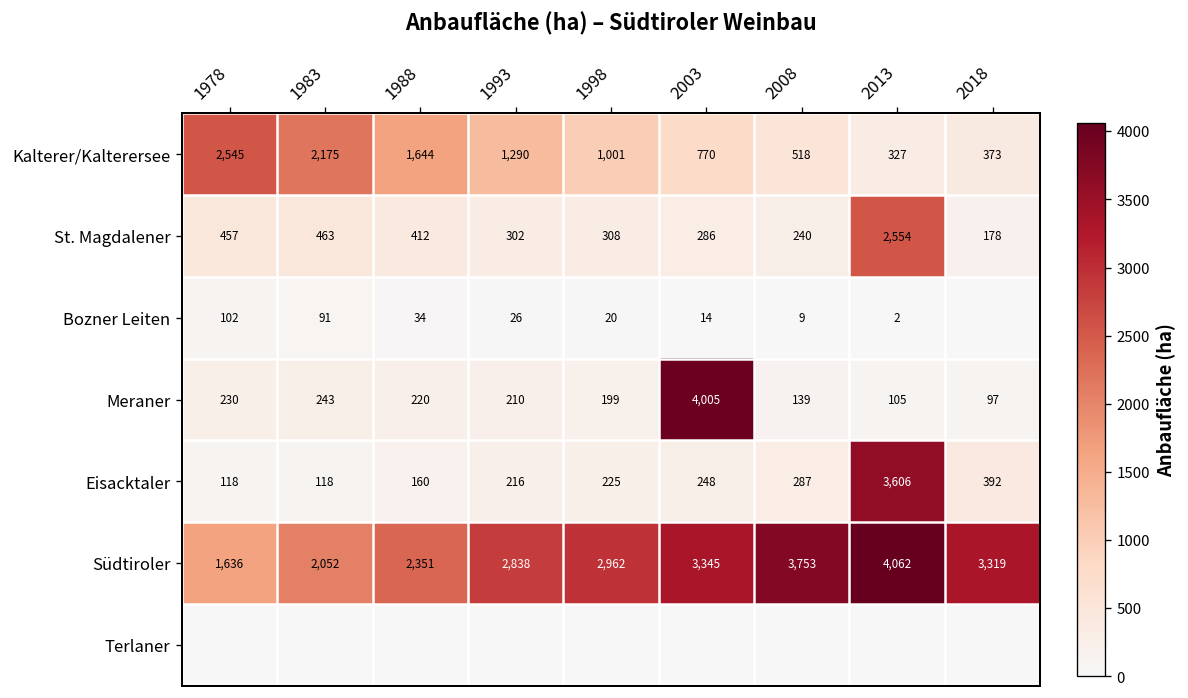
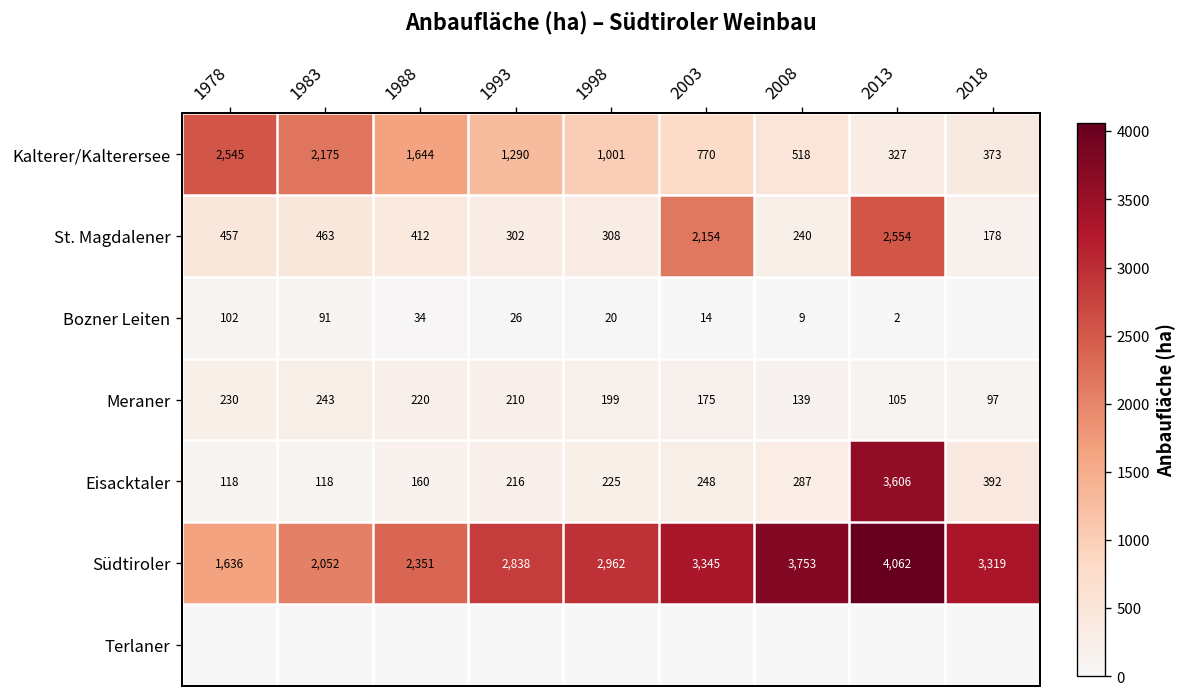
  {
    "Kalterer/Kalterersee": {
      "1978": "2,545",
      "1983": "2,175",
      "1988": "1,644",
      "1993": "1,290",
      "1998": "1,001",
      "2003": "770",
      "2008": "518",
      "2013": "327",
      "2018": "373"
    },
    "St. Magdalener": {
      "1978": "457",
      "1983": "463",
      "1988": "412",
      "1993": "302",
      "1998": "308",
-     "2003": "286",
+     "2003": "2,154",
      "2008": "240",
      "2013": "2,554",
      "2018": "178"
    },
    "Bozner Leiten": {
      "1978": "102",
      "1983": "91",
      "1988": "34",
      "1993": "26",
      "1998": "20",
      "2003": "14",
      "2008": "9",
      "2013": "2"
    },
    "Meraner": {
      "1978": "230",
      "1983": "243",
      "1988": "220",
      "1993": "210",
      "1998": "199",
-     "2003": "4,005",
+     "2003": "175",
      "2008": "139",
      "2013": "105",
      "2018": "97"
    },
    "Eisacktaler": {
      "1978": "118",
      "1983": "118",
      "1988": "160",
      "1993": "216",
      "1998": "225",
      "2003": "248",
      "2008": "287",
      "2013": "3,606",
      "2018": "392"
    },
    "Südtiroler": {
      "1978": "1,636",
      "1983": "2,052",
      "1988": "2,351",
      "1993": "2,838",
      "1998": "2,962",
      "2003": "3,345",
      "2008": "3,753",
      "2013": "4,062",
      "2018": "3,319"
    }
  }
